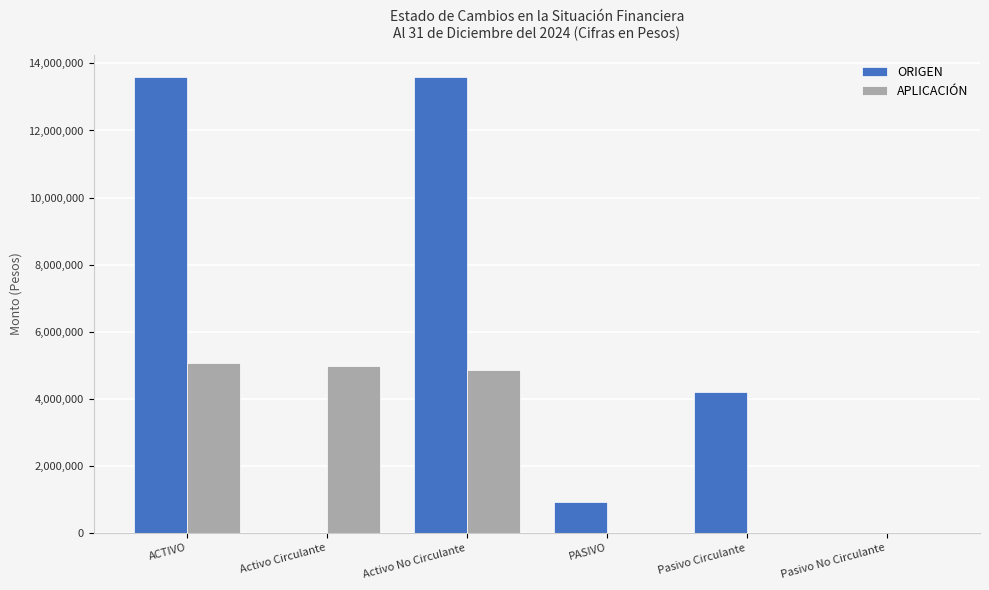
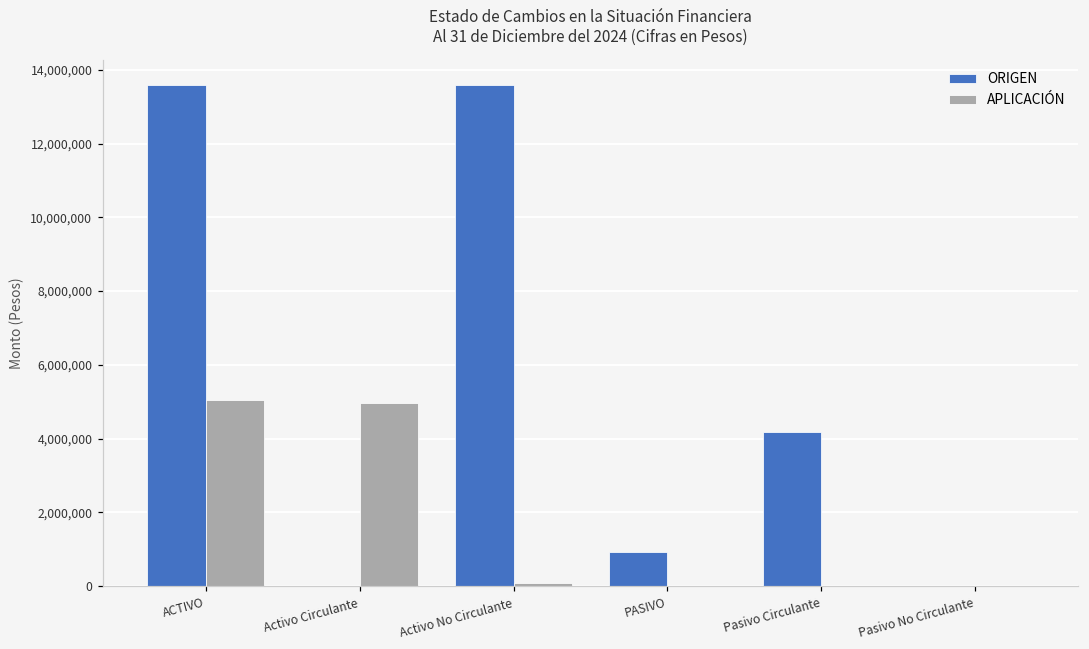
  {
    "ORIGEN": {
      "ACTIVO": "13,600,000",
      "Activo Circulante": "0",
      "Activo No Circulante": "13,600,000",
      "PASIVO": "900,000",
      "Pasivo Circulante": "4,200,000",
      "Pasivo No Circulante": "0"
    },
    "APLICACIÓN": {
      "ACTIVO": "5,100,000",
      "Activo Circulante": "5,000,000",
-     "Activo No Circulante": "4,800,000",
+     "Activo No Circulante": "100,000",
      "PASIVO": "0",
      "Pasivo Circulante": "0",
      "Pasivo No Circulante": "0"
    }
  }
